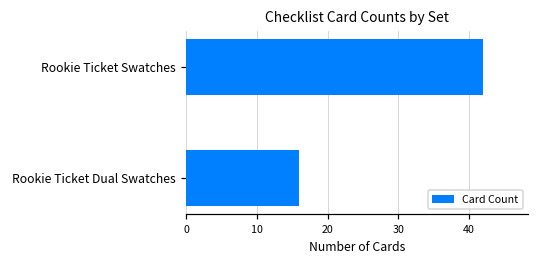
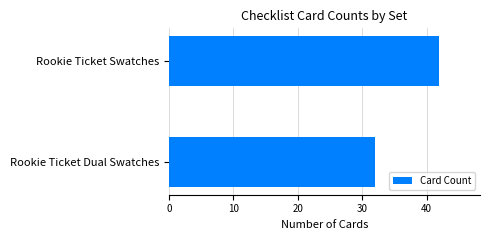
  {
    "Rookie Ticket Swatches": 42,
-   "Rookie Ticket Dual Swatches": 16
+   "Rookie Ticket Dual Swatches": 32
  }
